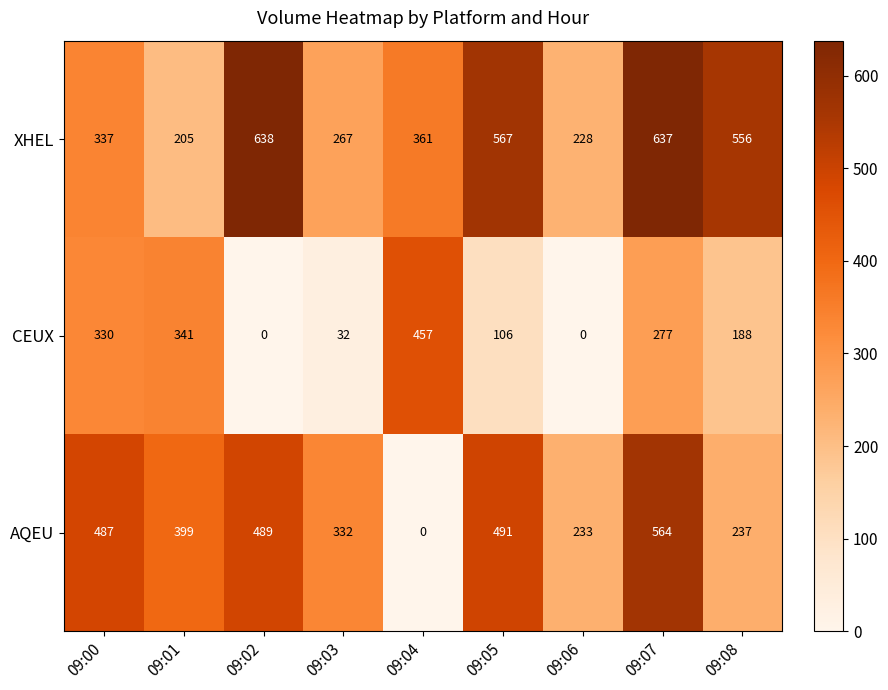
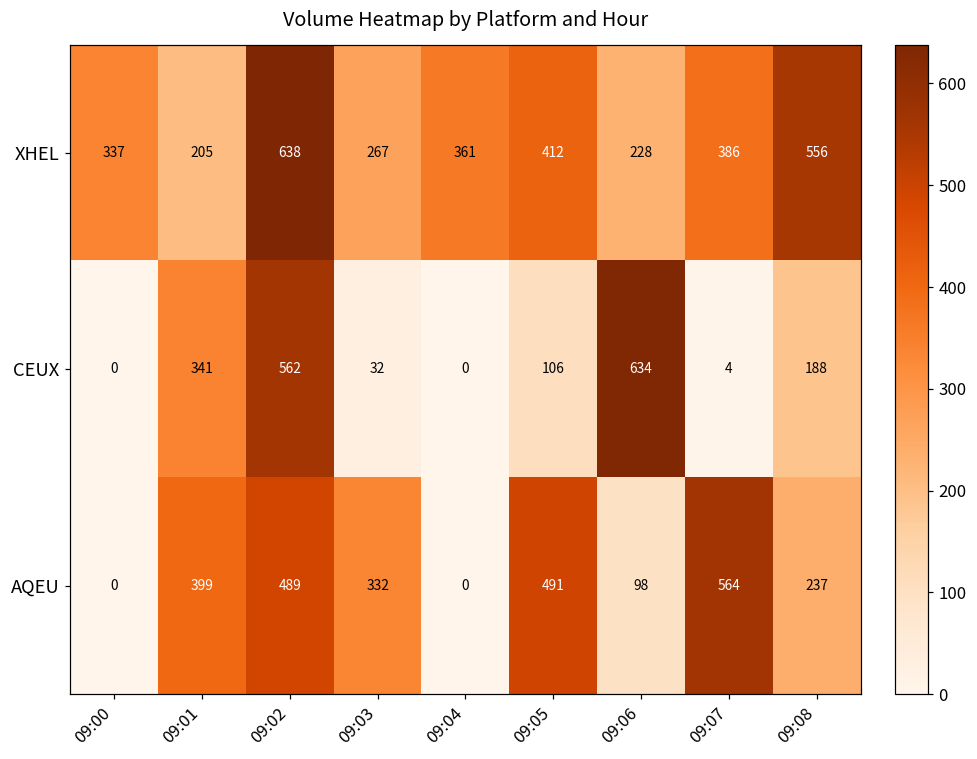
  {
    "XHEL": {
      "09:00": 337,
      "09:01": 205,
      "09:02": 638,
      "09:03": 267,
      "09:04": 361,
-     "09:05": 567,
+     "09:05": 412,
      "09:06": 228,
-     "09:07": 637,
+     "09:07": 386,
      "09:08": 556
    },
    "CEUX": {
-     "09:00": 330,
+     "09:00": 0,
      "09:01": 341,
-     "09:02": 0,
+     "09:02": 562,
      "09:03": 32,
-     "09:04": 457,
+     "09:04": 0,
      "09:05": 106,
-     "09:06": 0,
-     "09:07": 277,
+     "09:06": 634,
+     "09:07": 4,
      "09:08": 188
    },
    "AQEU": {
-     "09:00": 487,
+     "09:00": 0,
      "09:01": 399,
      "09:02": 489,
      "09:03": 332,
      "09:04": 0,
      "09:05": 491,
-     "09:06": 233,
+     "09:06": 98,
      "09:07": 564,
      "09:08": 237
    }
  }
